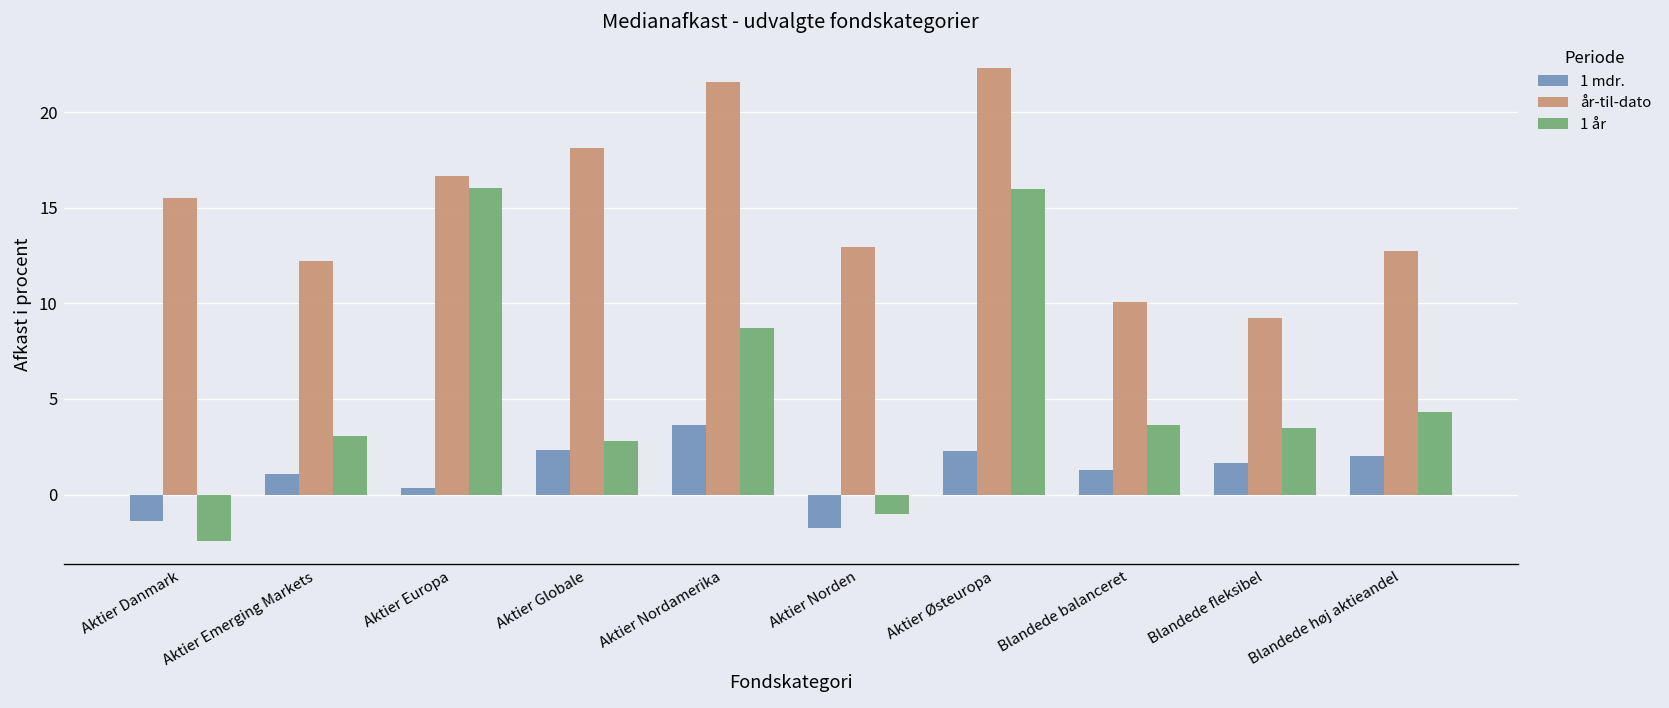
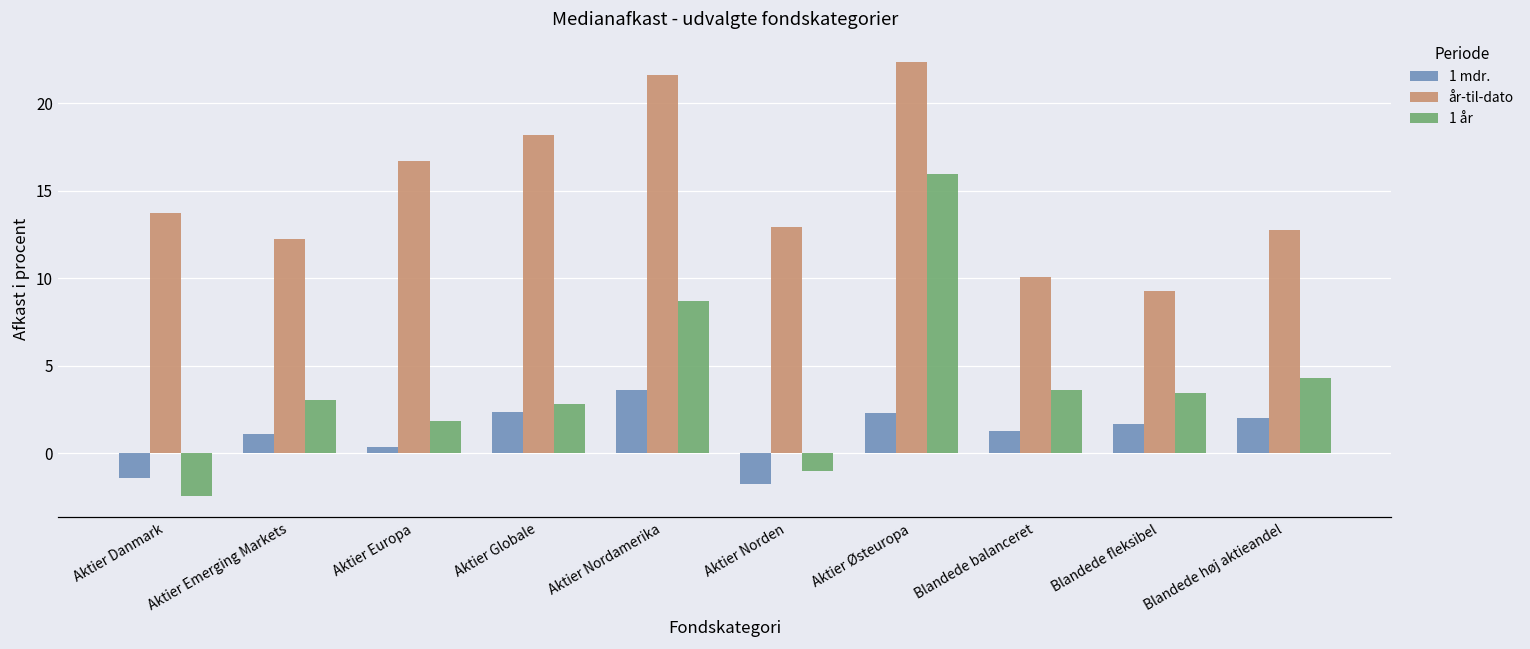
  {
    "1 mdr.": {
      "Aktier Danmark": -1.4,
      "Aktier Emerging Markets": 1.1,
      "Aktier Europa": 0.3,
      "Aktier Globale": 2.3,
      "Aktier Nordamerika": 3.6,
      "Aktier Norden": -1.8,
      "Aktier Østeuropa": 2.3,
      "Blandede balanceret": 1.3,
      "Blandede fleksibel": 1.7,
      "Blandede høj aktieandel": 2.0
    },
    "år-til-dato": {
-     "Aktier Danmark": 15.5,
+     "Aktier Danmark": 13.7,
      "Aktier Emerging Markets": 12.2,
      "Aktier Europa": 16.7,
      "Aktier Globale": 18.2,
      "Aktier Nordamerika": 21.6,
      "Aktier Norden": 12.9,
      "Aktier Østeuropa": 22.3,
      "Blandede balanceret": 10.1,
      "Blandede fleksibel": 9.3,
      "Blandede høj aktieandel": 12.8
    },
    "1 år": {
      "Aktier Danmark": -2.4,
      "Aktier Emerging Markets": 3.0,
-     "Aktier Europa": 16.1,
+     "Aktier Europa": 1.8,
      "Aktier Globale": 2.8,
      "Aktier Nordamerika": 8.7,
      "Aktier Norden": -1.0,
      "Aktier Østeuropa": 16.0,
      "Blandede balanceret": 3.6,
      "Blandede fleksibel": 3.5,
      "Blandede høj aktieandel": 4.3
    }
  }
